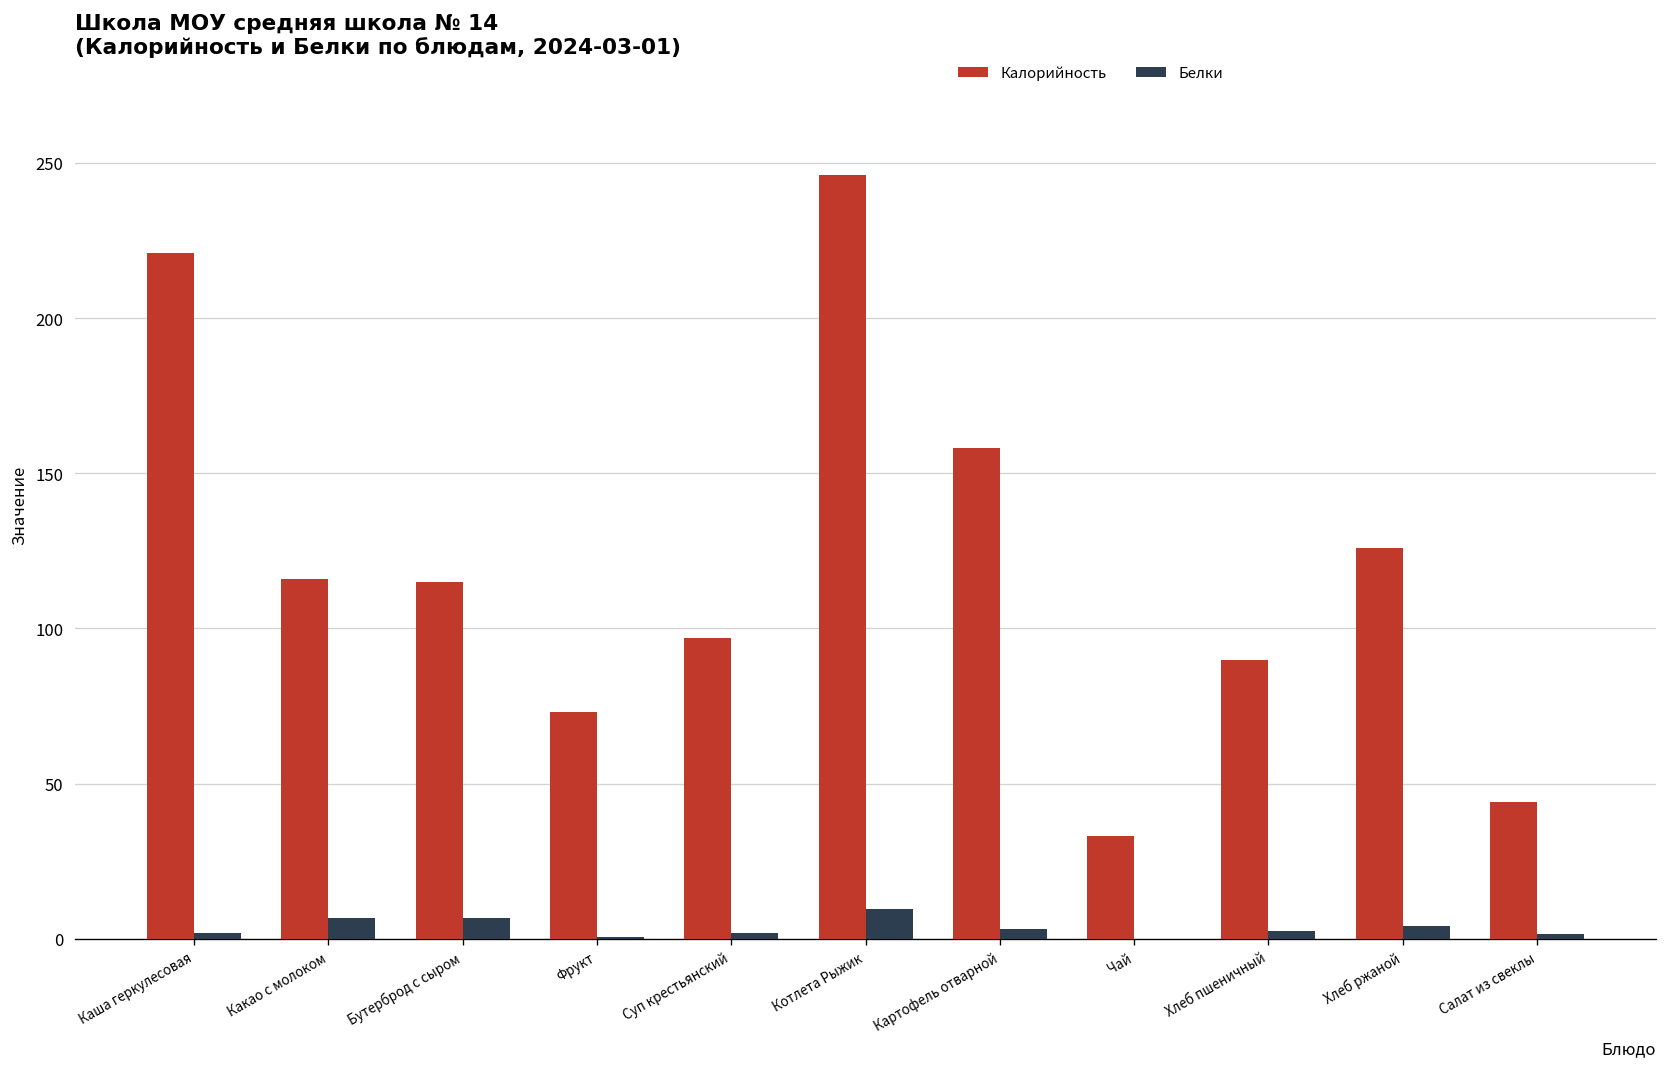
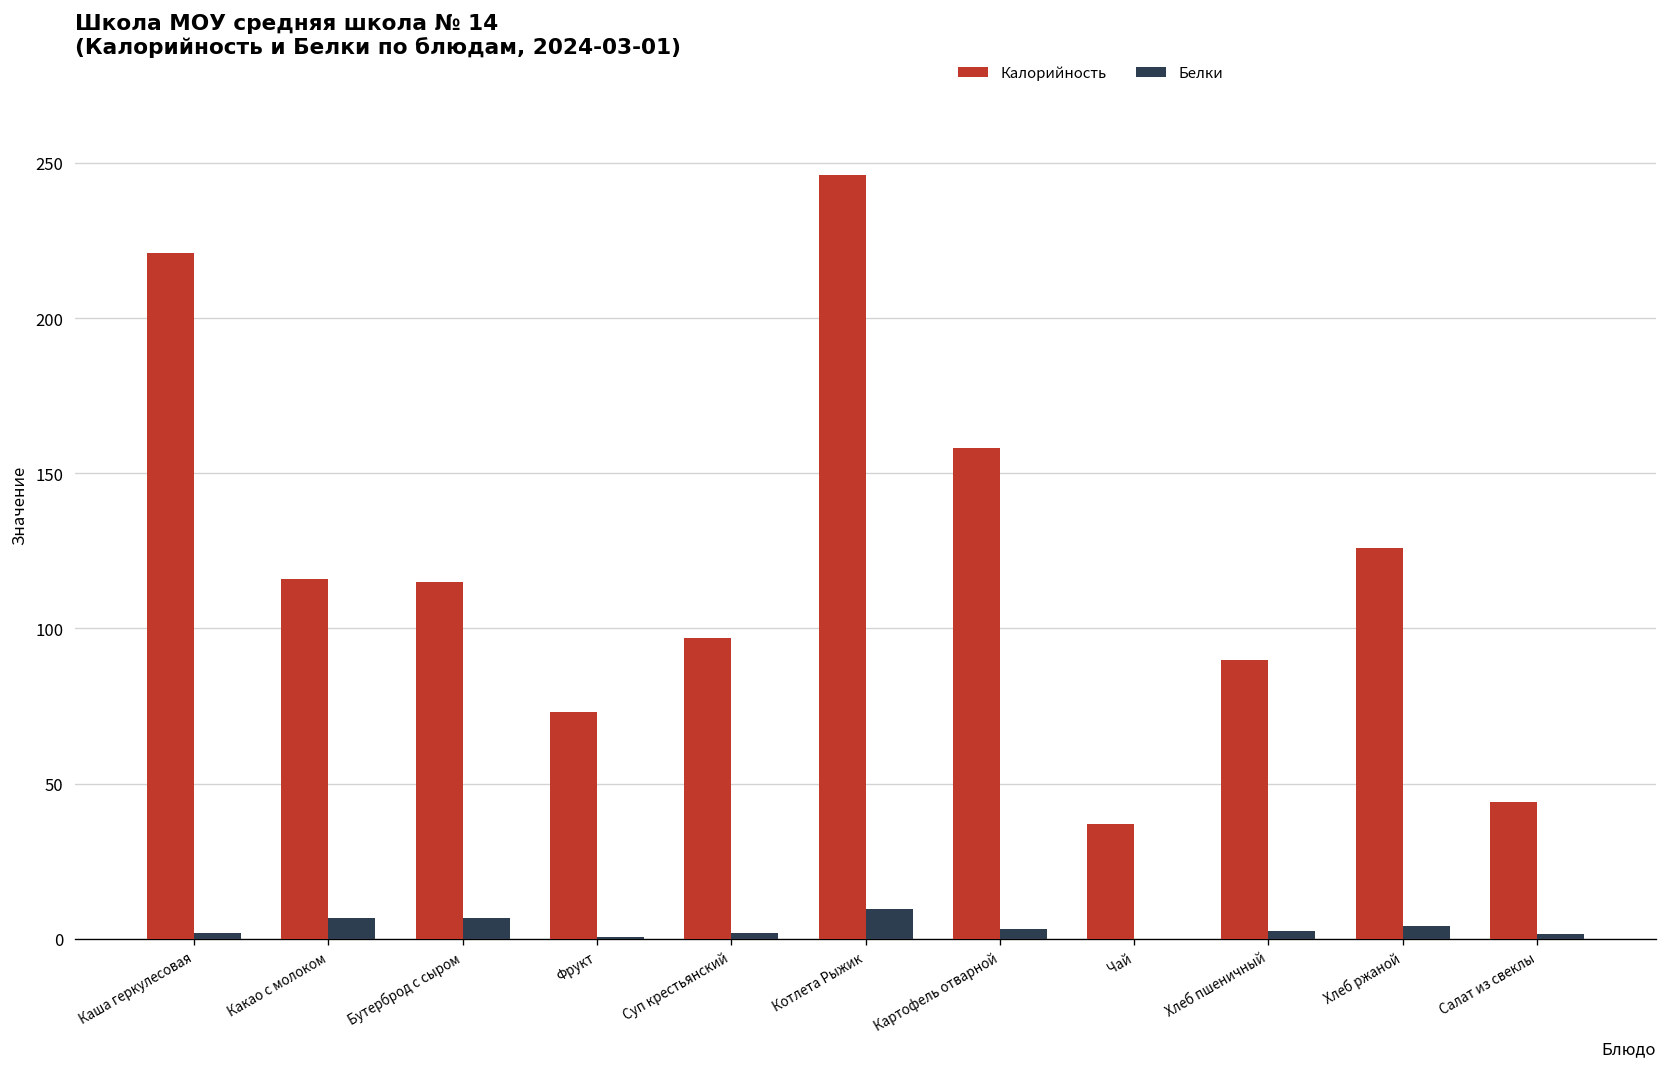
  {
    "Калорийность": {
      "Каша геркулесовая": 221,
      "Какао с молоком": 116,
      "Бутерброд с сыром": 115,
      "Фрукт": 73,
      "Суп крестьянский": 97,
      "Котлета Рыжик": 246,
      "Картофель отварной": 158,
-     "Чай": 33,
+     "Чай": 37,
      "Хлеб пшеничный": 90,
      "Хлеб ржаной": 126,
      "Салат из свеклы": 44
    },
    "Белки": {
      "Каша геркулесовая": 2,
      "Какао с молоком": 7,
      "Бутерброд с сыром": 7,
      "Суп крестьянский": 2,
      "Котлета Рыжик": 9,
      "Картофель отварной": 3,
      "Чай": 0,
      "Хлеб пшеничный": 3,
      "Хлеб ржаной": 4,
      "Салат из свеклы": 2
    }
  }
